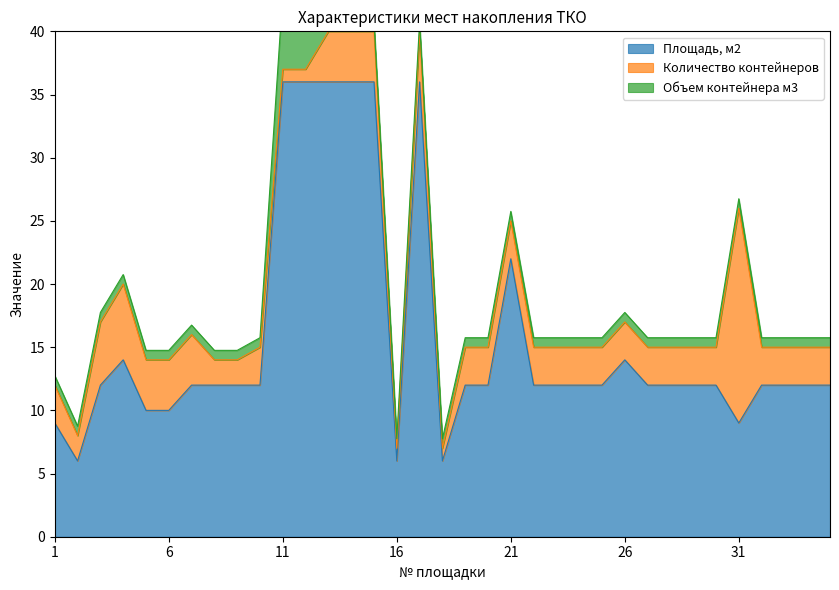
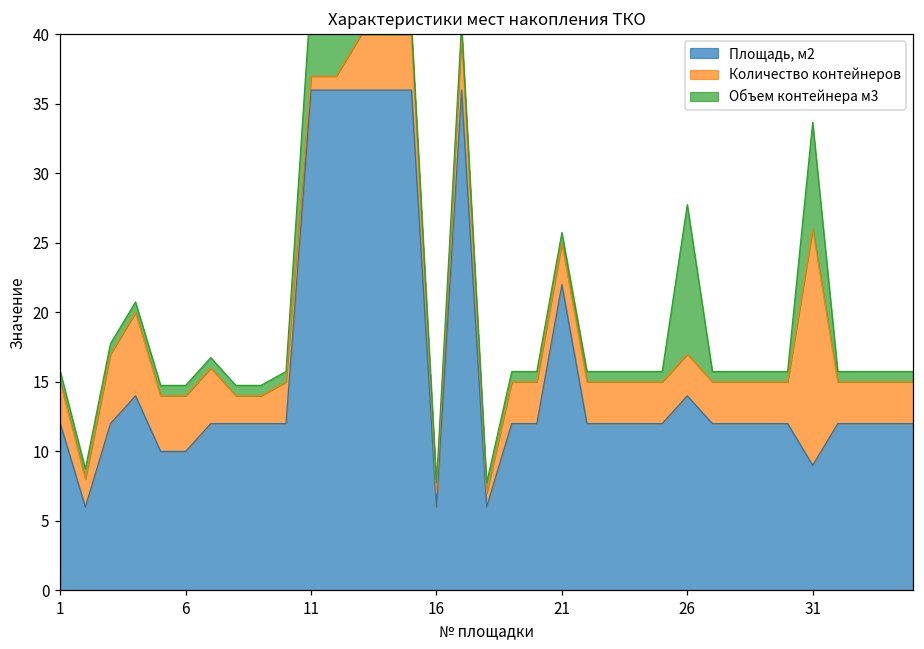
  {
    "Площадь, м2": {
-     "1": 9,
+     "1": 12,
      "6": 10,
      "11": 36,
      "16": 6,
      "21": 22,
      "26": 14,
      "31": 9
    },
    "Количество контейнеров": {
      "1": 3.0,
      "6": 4.0,
      "11": 1.0,
      "16": 1.0,
      "21": 3.0,
      "26": 3.0,
      "31": 17.0
    },
    "Объем контейнера м3": {
      "1": 0.8,
      "6": 0.8,
      "16": 0.8,
      "21": 0.8,
-     "26": 0.8,
-     "31": 0.8
+     "26": 10.8,
+     "31": 7.7
    }
  }
